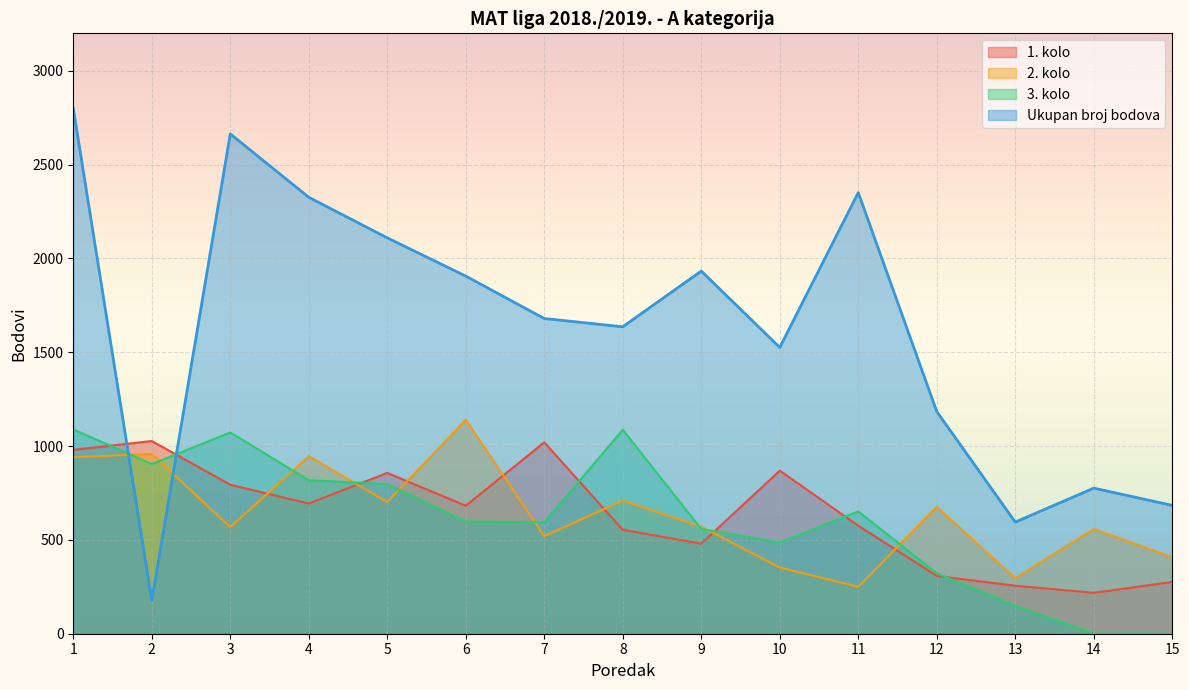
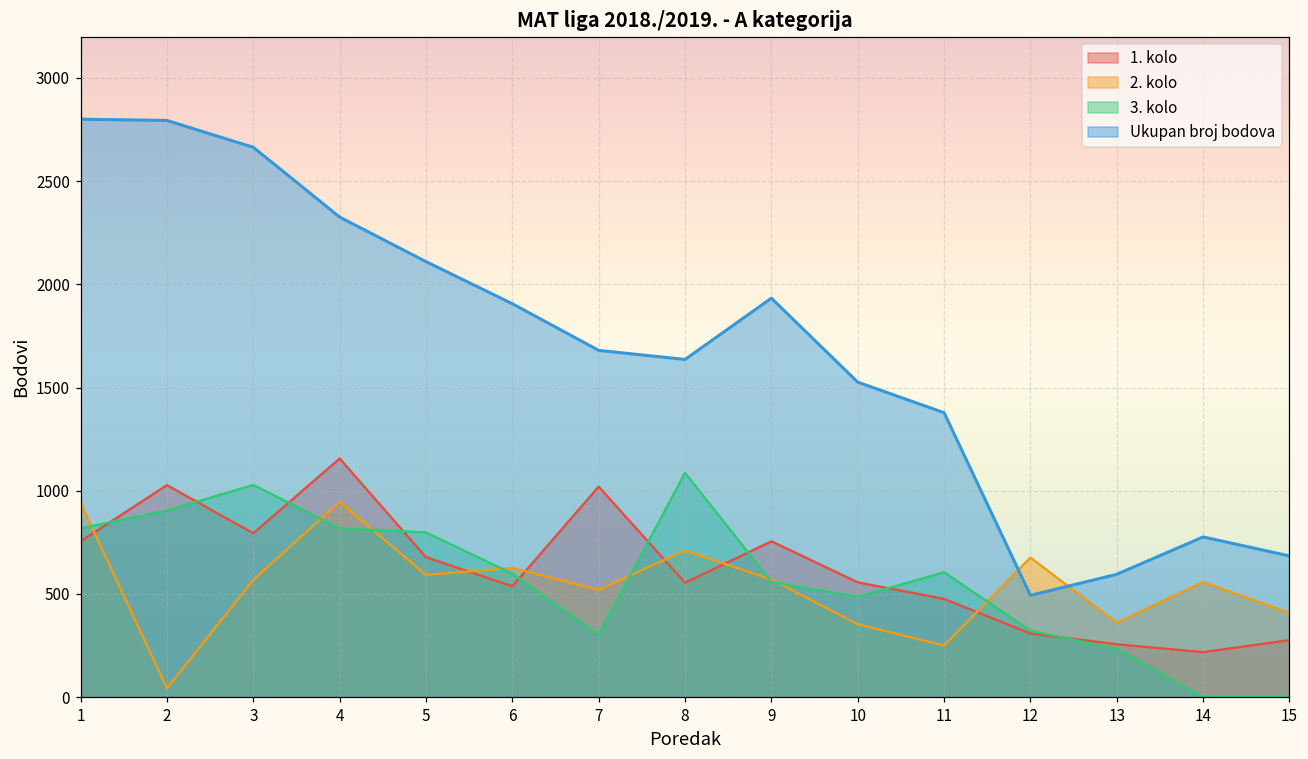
  {
    "1. kolo": {
-     "1": 980,
+     "1": 760,
      "2": 1030,
      "3": 790,
-     "4": 690,
-     "5": 860,
-     "6": 680,
+     "4": 1160,
+     "5": 680,
+     "6": 540,
      "7": 1020,
      "8": 550,
-     "9": 480,
-     "10": 870,
-     "11": 580,
+     "9": 760,
+     "10": 560,
+     "11": 480,
      "12": 310,
      "13": 260,
      "14": 220,
      "15": 280
    },
    "2. kolo": {
      "1": 940,
-     "2": 960,
+     "2": 40,
      "3": 570,
      "4": 950,
-     "5": 700,
-     "6": 1140,
+     "5": 590,
+     "6": 630,
      "7": 520,
      "8": 710,
      "10": 350,
      "11": 250,
      "12": 680,
-     "13": 300,
+     "13": 360,
      "14": 560,
      "15": 410
    },
    "3. kolo": {
-     "1": 1090,
+     "1": 820,
      "2": 900,
-     "3": 1070,
+     "3": 1030,
      "4": 820,
      "5": 800,
      "6": 600,
-     "7": 590,
+     "7": 300,
      "8": 1090,
      "10": 490,
-     "11": 650,
+     "11": 610,
      "12": 320,
-     "13": 150,
+     "13": 230,
      "14": 0,
      "15": 0
    },
    "Ukupan broj bodova": {
      "1": 2800,
-     "2": 180,
+     "2": 2790,
      "3": 2660,
      "4": 2330,
      "5": 2110,
      "6": 1910,
      "7": 1680,
      "8": 1640,
      "9": 1930,
      "10": 1530,
-     "11": 2350,
-     "12": 1180,
+     "11": 1380,
+     "12": 490,
      "13": 600,
      "14": 780,
      "15": 680
    }
  }
